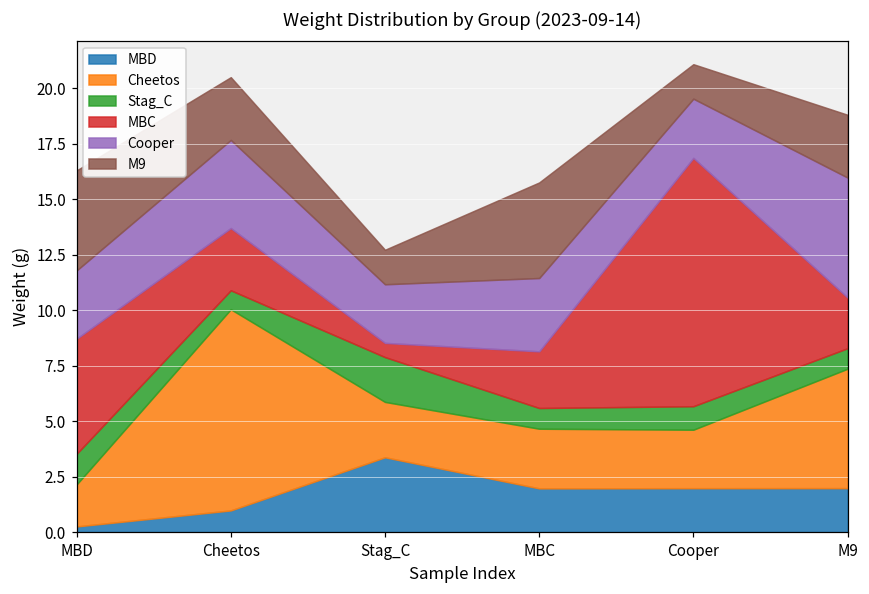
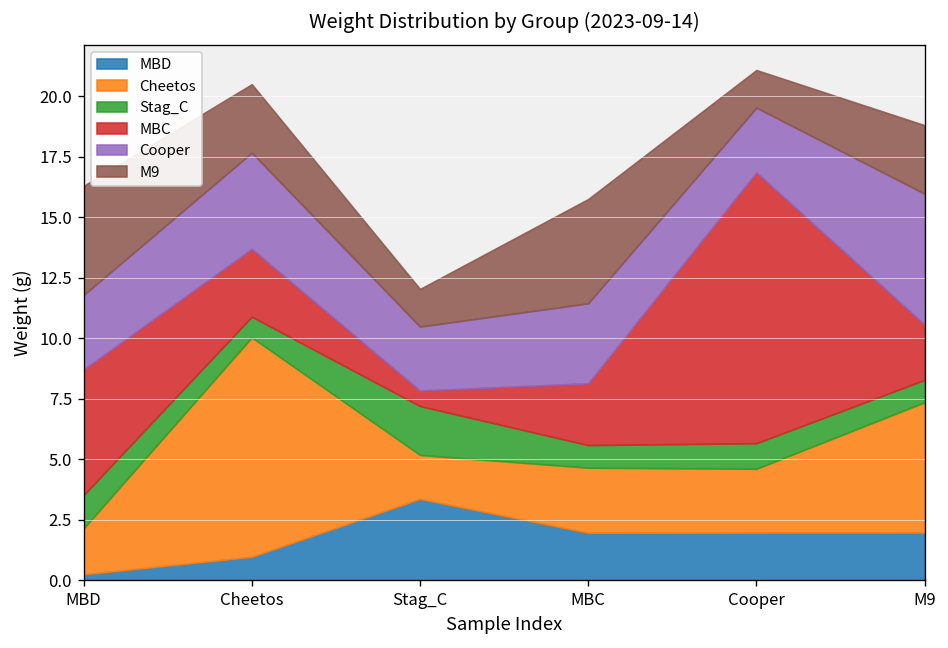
  {
    "MBD": {
      "MBD": 0.3,
      "Cheetos": 1.0,
      "Stag_C": 3.4,
      "MBC": 2.0,
      "Cooper": 2.0,
      "M9": 2.0
    },
    "Cheetos": {
      "MBD": 1.9,
      "Cheetos": 9.1,
-     "Stag_C": 2.5,
+     "Stag_C": 1.8,
      "MBC": 2.7,
      "Cooper": 2.6,
      "M9": 5.4
    },
    "Stag_C": {
      "MBD": 1.4,
      "Cheetos": 0.9,
      "Stag_C": 2.0,
      "MBC": 0.9,
      "Cooper": 1.1,
      "M9": 0.9
    },
    "MBC": {
      "MBD": 5.2,
      "Cheetos": 2.8,
      "Stag_C": 0.6,
      "MBC": 2.6,
      "Cooper": 11.2,
      "M9": 2.3
    },
    "Cooper": {
      "MBD": 3.1,
      "Cheetos": 4.0,
      "Stag_C": 2.6,
      "MBC": 3.3,
      "Cooper": 2.7,
      "M9": 5.4
    },
    "M9": {
      "MBD": 4.5,
      "Cheetos": 2.8,
      "Stag_C": 1.6,
      "MBC": 4.3,
      "Cooper": 1.6,
      "M9": 2.8
    }
  }
